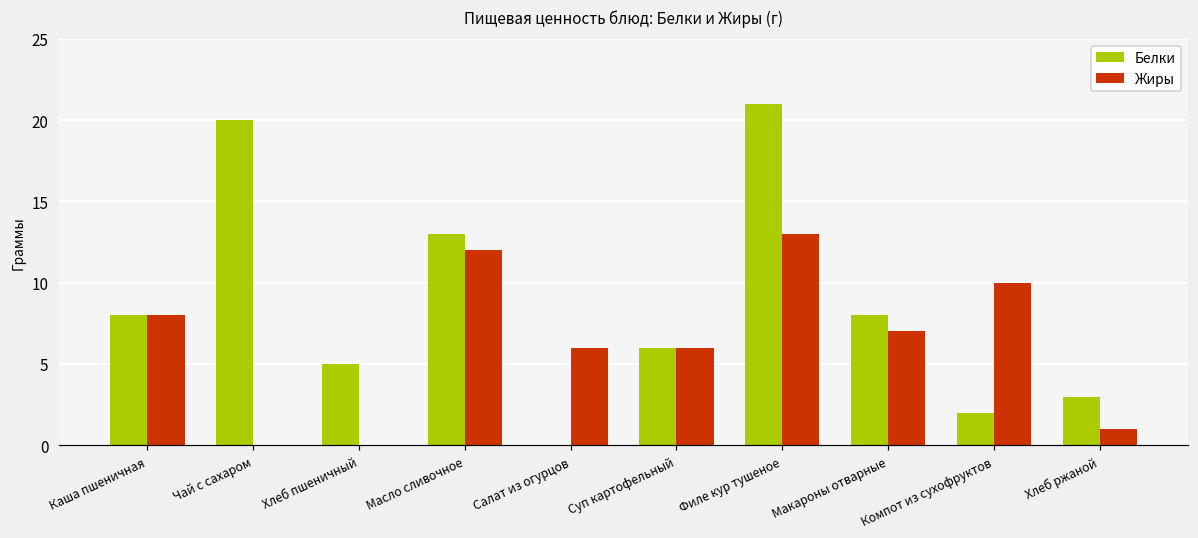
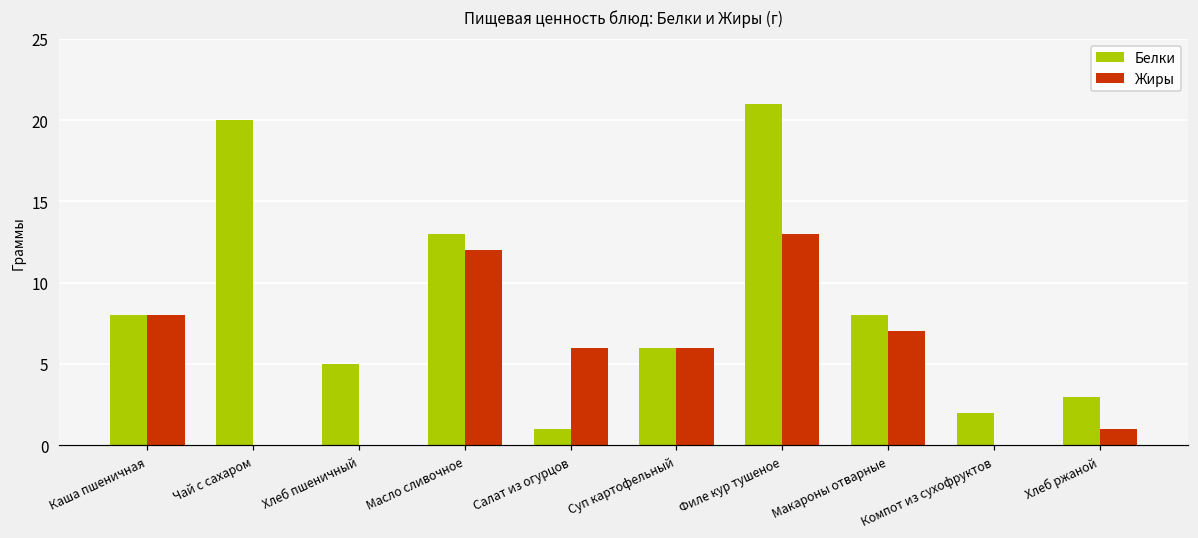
  {
    "Белки": {
      "Каша пшеничная": 8,
      "Чай с сахаром": 20,
      "Хлеб пшеничный": 5,
      "Масло сливочное": 13,
-     "Салат из огурцов": 0,
+     "Салат из огурцов": 1,
      "Суп картофельный": 6,
      "Филе кур тушеное": 21,
      "Макароны отварные": 8,
      "Компот из сухофруктов": 2,
      "Хлеб ржаной": 3
    },
    "Жиры": {
      "Каша пшеничная": 8,
      "Чай с сахаром": 0,
      "Хлеб пшеничный": 0,
      "Масло сливочное": 12,
      "Салат из огурцов": 6,
      "Суп картофельный": 6,
      "Филе кур тушеное": 13,
      "Макароны отварные": 7,
-     "Компот из сухофруктов": 10,
+     "Компот из сухофруктов": 0,
      "Хлеб ржаной": 1
    }
  }
